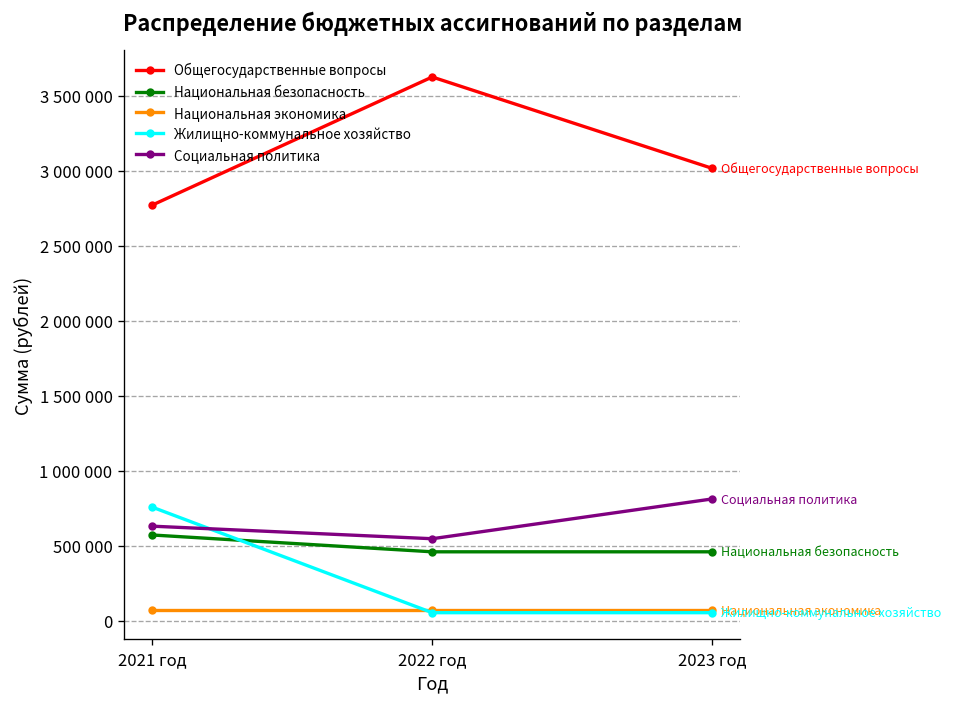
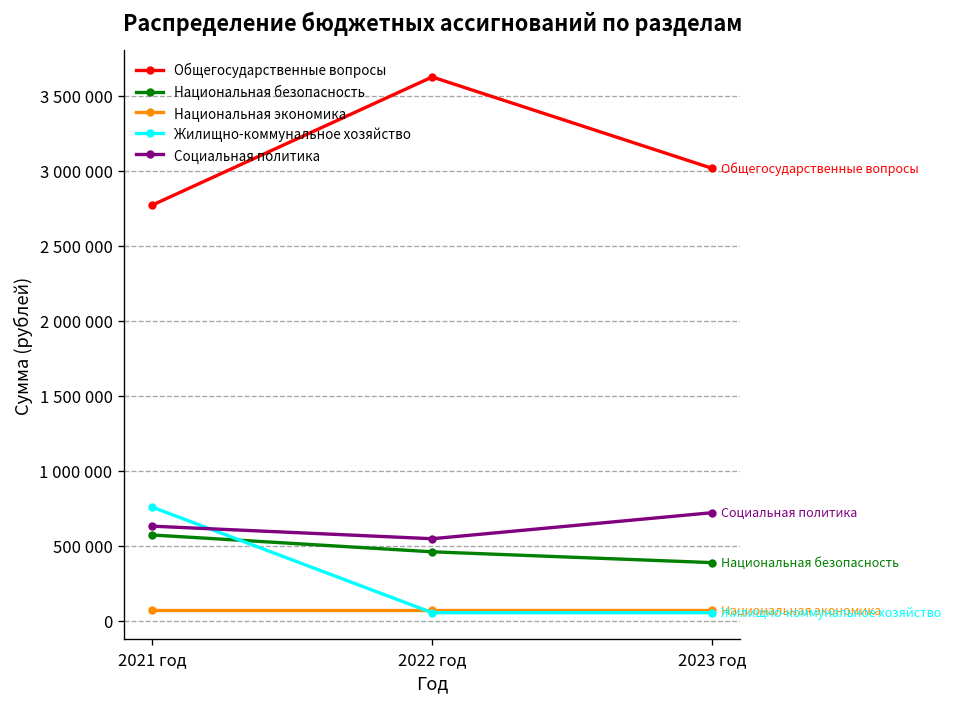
  {
    "Общегосударственные вопросы": {
      "2021 год": 2770000,
      "2022 год": 3630000,
      "2023 год": 3020000
    },
    "Национальная безопасность": {
      "2021 год": 570000,
      "2022 год": 460000,
-     "2023 год": 460000
+     "2023 год": 390000
    },
    "Национальная экономика": {
      "2021 год": 70000
    },
    "Жилищно-коммунальное хозяйство": {
      "2021 год": 760000
    },
    "Социальная политика": {
      "2021 год": 630000,
      "2022 год": 550000,
-     "2023 год": 810000
+     "2023 год": 720000
    }
  }
